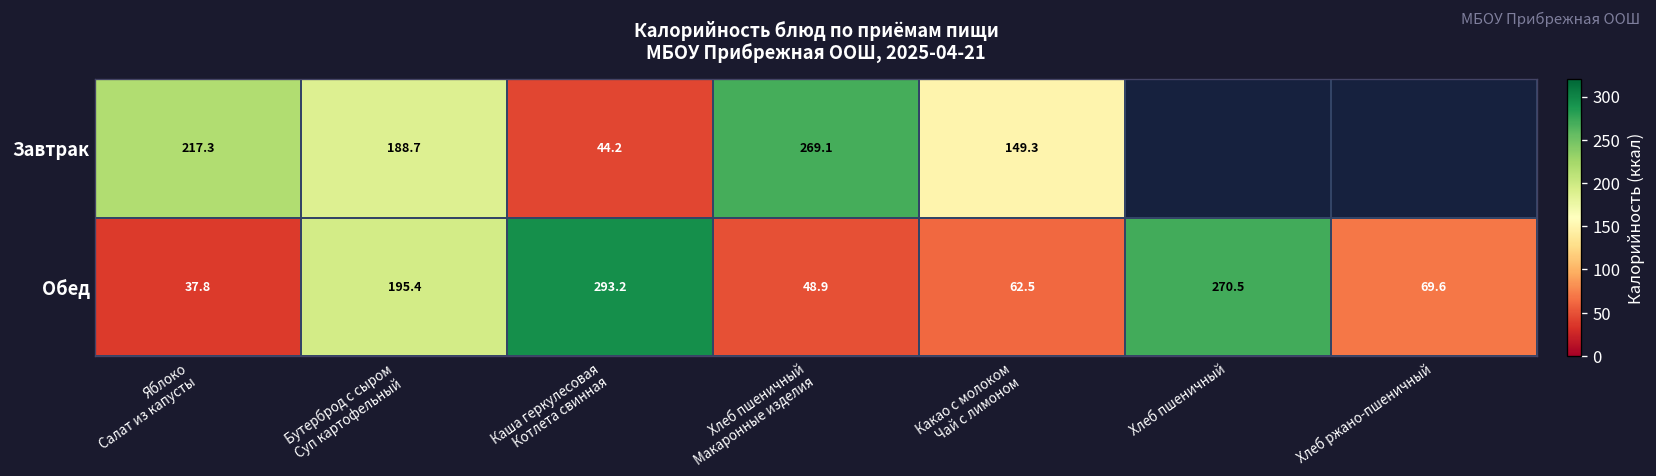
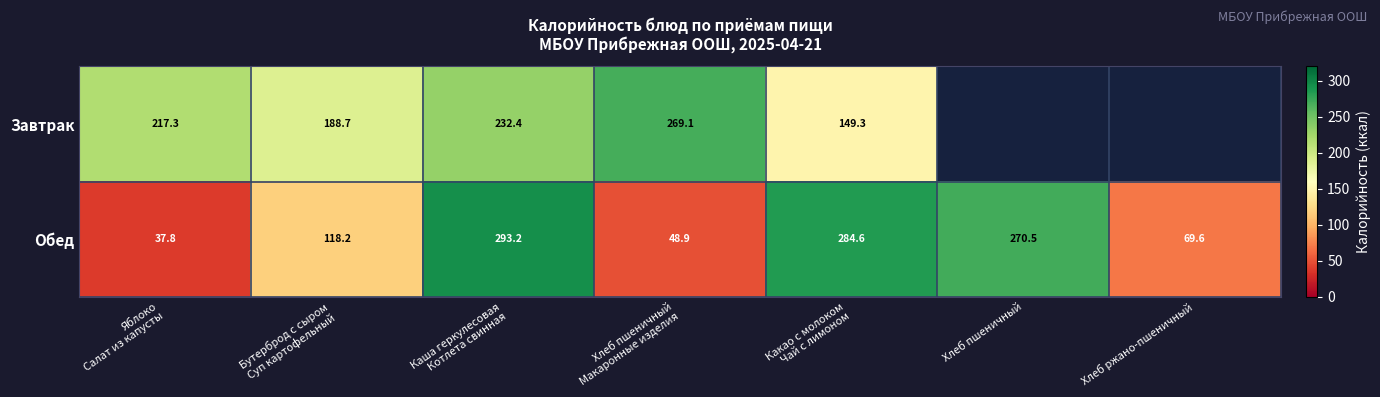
  {
    "Завтрак": {
      "Яблоко Салат из капусты": 217.3,
      "Бутерброд с сыром Суп картофельный": 188.7,
-     "Каша геркулесовая Котлета свинная": 44.2,
+     "Каша геркулесовая Котлета свинная": 232.4,
      "Хлеб пшеничный Макаронные изделия": 269.1,
      "Какао с молоком Чай с лимоном": 149.3
    },
    "Обед": {
      "Яблоко Салат из капусты": 37.8,
-     "Бутерброд с сыром Суп картофельный": 195.4,
+     "Бутерброд с сыром Суп картофельный": 118.2,
      "Каша геркулесовая Котлета свинная": 293.2,
      "Хлеб пшеничный Макаронные изделия": 48.9,
-     "Какао с молоком Чай с лимоном": 62.5,
+     "Какао с молоком Чай с лимоном": 284.6,
      "Хлеб пшеничный": 270.5,
      "Хлеб ржано-пшеничный": 69.6
    }
  }
